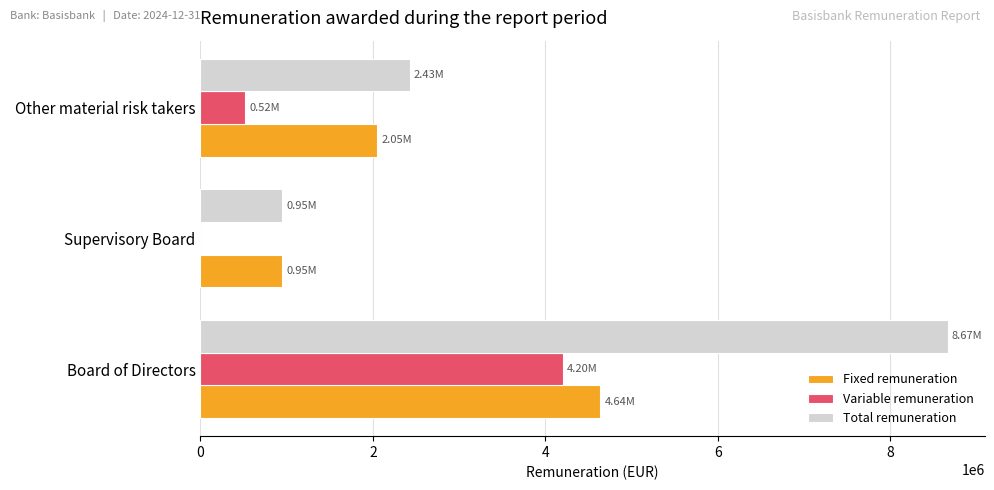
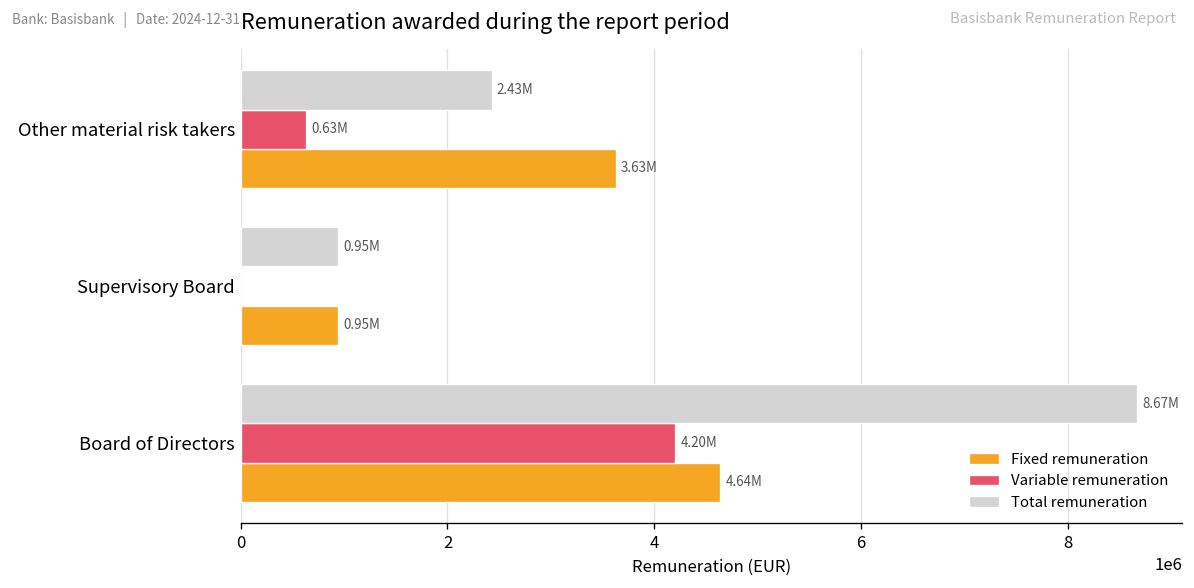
  {
    "Fixed remuneration": {
-     "Other material risk takers": "2.05M",
+     "Other material risk takers": "3.63M",
      "Supervisory Board": "0.95M",
      "Board of Directors": "4.64M"
    },
    "Variable remuneration": {
-     "Other material risk takers": "0.52M",
+     "Other material risk takers": "0.63M",
      "Board of Directors": "4.20M"
    },
    "Total remuneration": {
      "Other material risk takers": "2.43M",
      "Supervisory Board": "0.95M",
      "Board of Directors": "8.67M"
    }
  }
